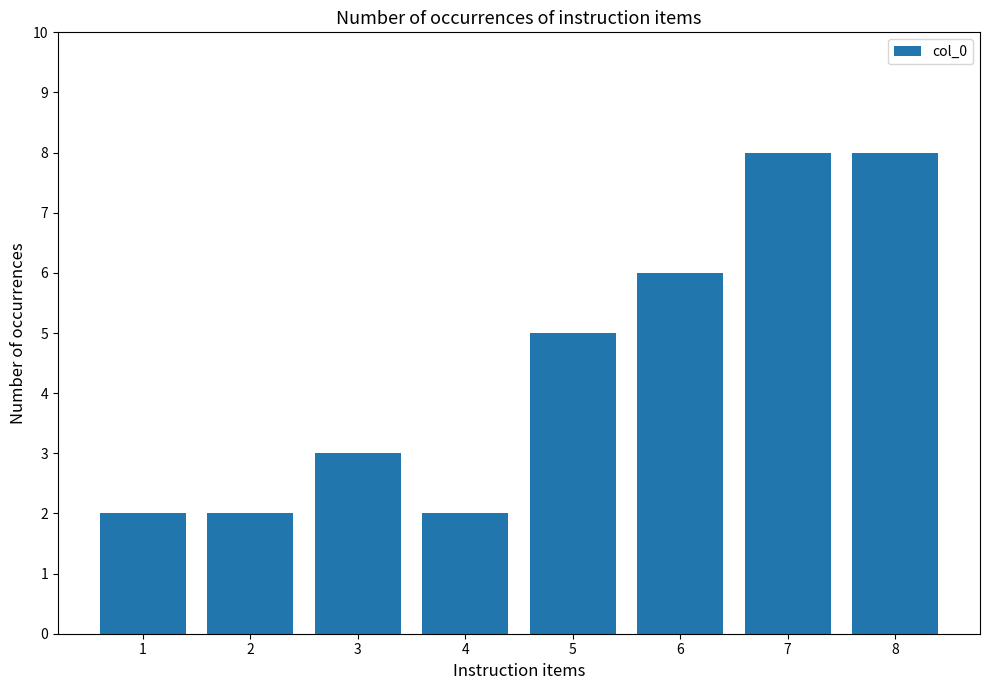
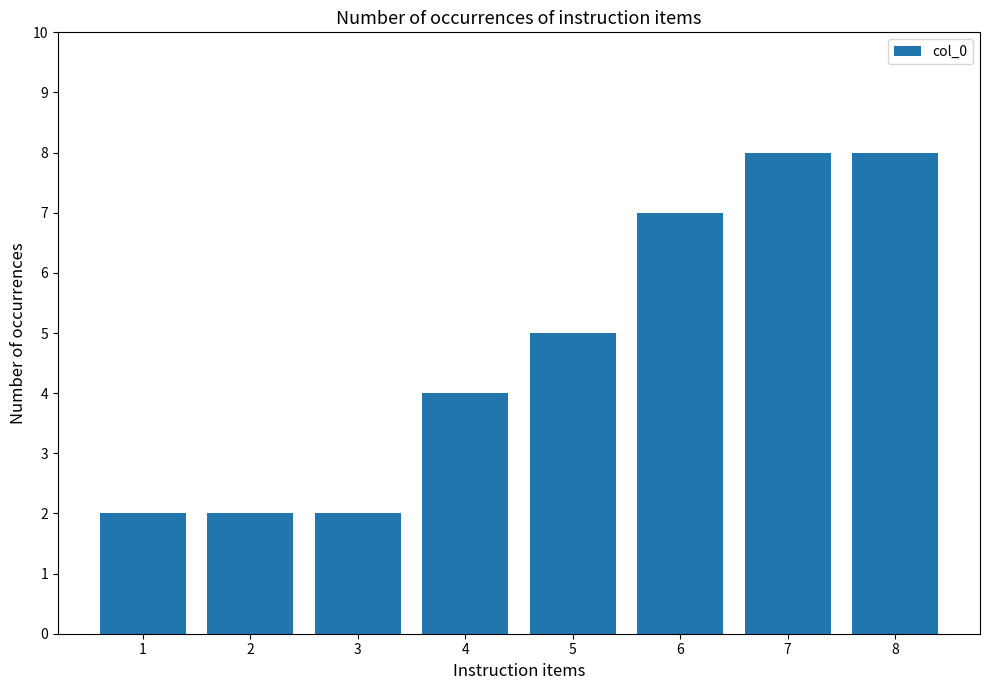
  {
    "1": 2,
    "2": 2,
-   "3": 3,
-   "4": 2,
+   "3": 2,
+   "4": 4,
    "5": 5,
-   "6": 6,
+   "6": 7,
    "7": 8,
    "8": 8
  }
